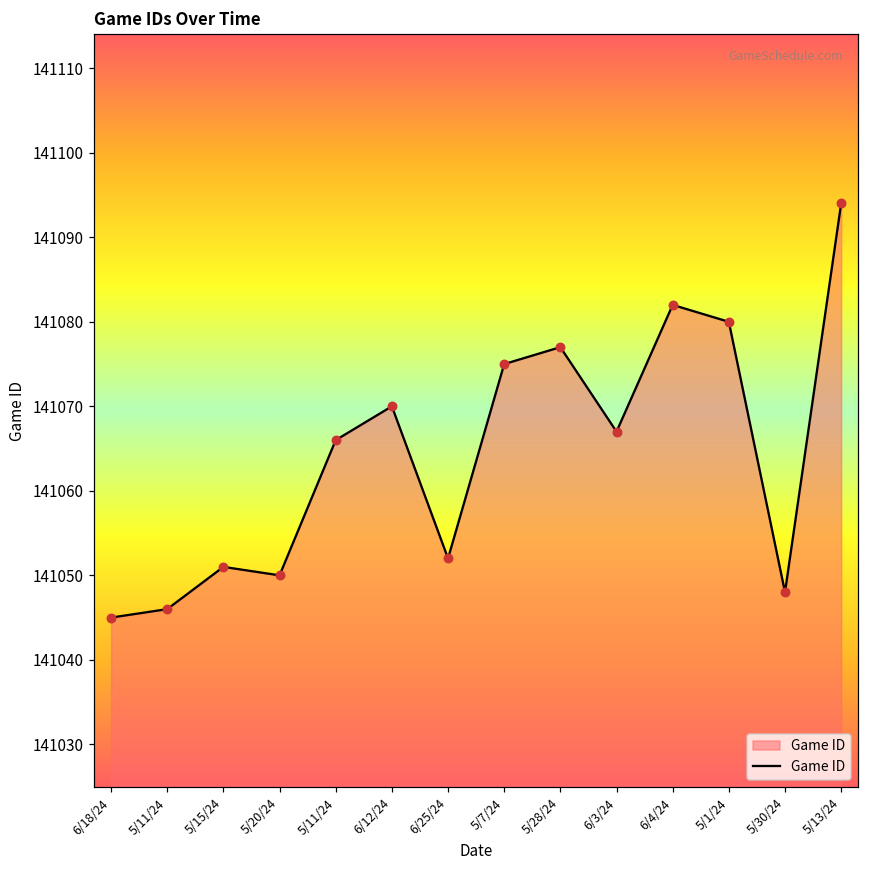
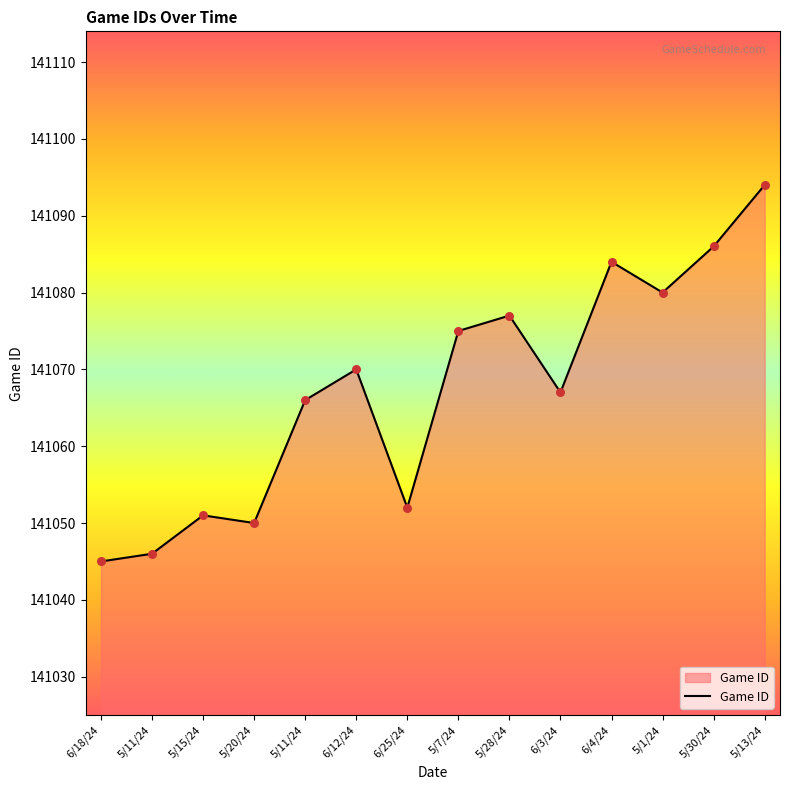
  {
    "6/18/24": 141045,
    "5/15/24": 141051,
    "5/20/24": 141050,
    "6/12/24": 141070,
    "6/25/24": 141052,
    "5/7/24": 141075,
    "5/28/24": 141077,
    "6/3/24": 141067,
-   "6/4/24": 141082,
+   "6/4/24": 141084,
    "5/1/24": 141080,
-   "5/30/24": 141048,
+   "5/30/24": 141086,
    "5/13/24": 141094
  }
